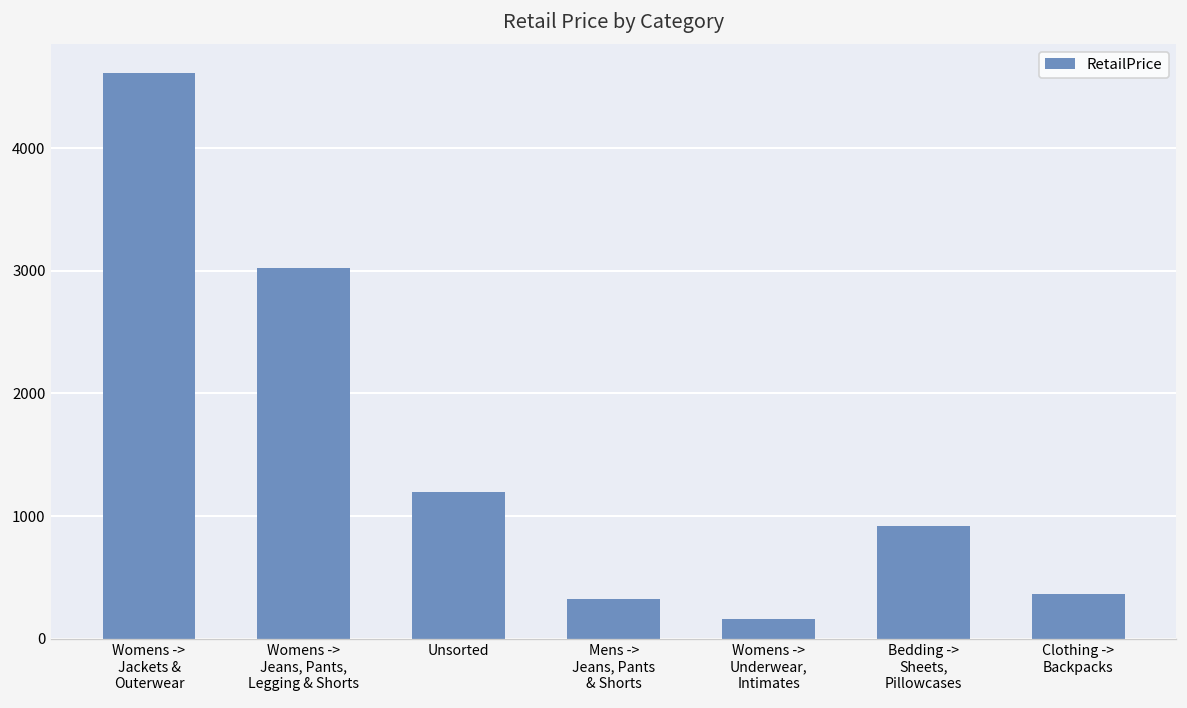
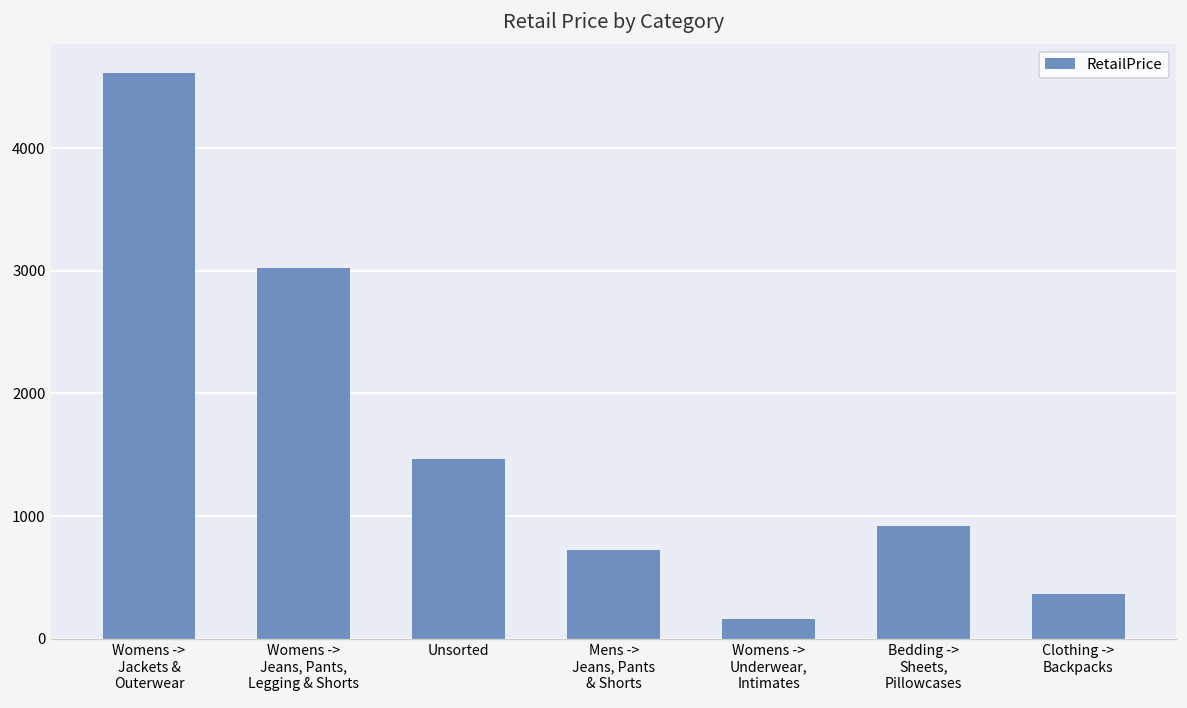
  {
    "Womens -> Jackets & Outerwear": 4620,
    "Womens -> Jeans, Pants, Legging & Shorts": 3030,
-   "Unsorted": 1200,
-   "Mens -> Jeans, Pants & Shorts": 330,
+   "Unsorted": 1460,
+   "Mens -> Jeans, Pants & Shorts": 720,
    "Womens -> Underwear, Intimates": 160,
    "Bedding -> Sheets, Pillowcases": 920,
    "Clothing -> Backpacks": 360
  }
